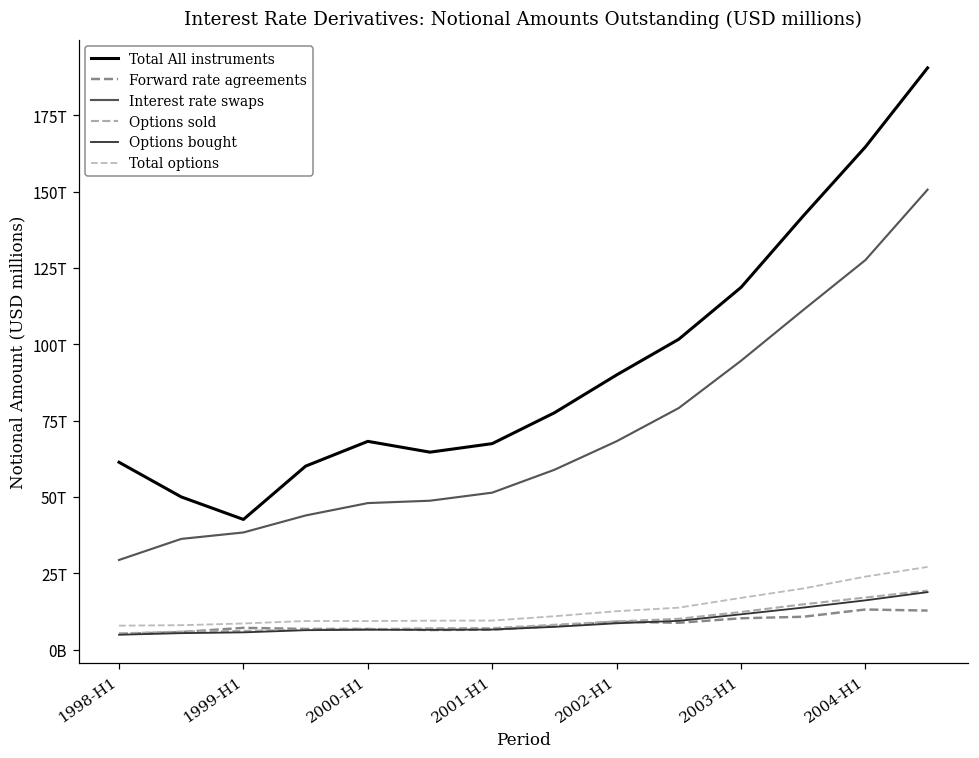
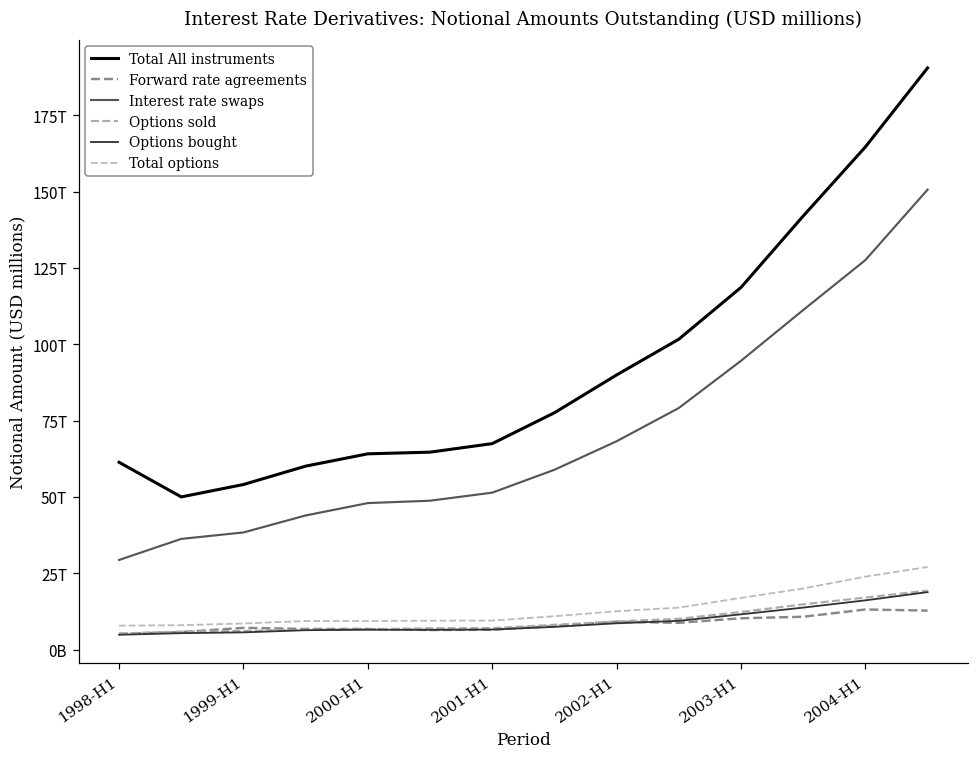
  {
    "Total All instruments": {
      "1998-H1": "61T",
-     "1999-H1": "43T",
-     "2000-H1": "68T",
+     "1999-H1": "54T",
+     "2000-H1": "64T",
      "2001-H1": "67T",
      "2002-H1": "90T",
      "2003-H1": "119T",
      "2004-H1": "165T"
    }
  }
